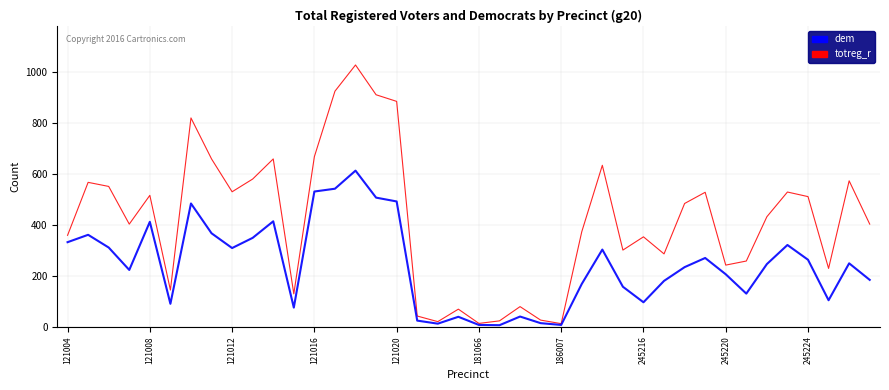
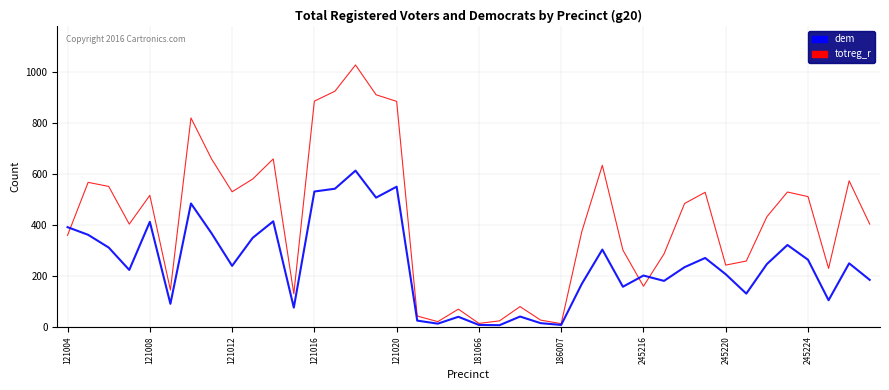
  {
    "totreg_r": {
      "121004": 360,
      "121008": 520,
      "121012": 530,
-     "121016": 670,
+     "121016": 890,
      "121020": 890,
-     "245216": 350,
+     "245216": 160,
      "245220": 240,
      "245224": 510
    },
    "dem": {
-     "121004": 330,
+     "121004": 390,
      "121008": 410,
-     "121012": 310,
+     "121012": 240,
      "121016": 530,
-     "121020": 490,
-     "245216": 100,
+     "121020": 550,
+     "245216": 200,
      "245220": 210,
      "245224": 260
    }
  }
